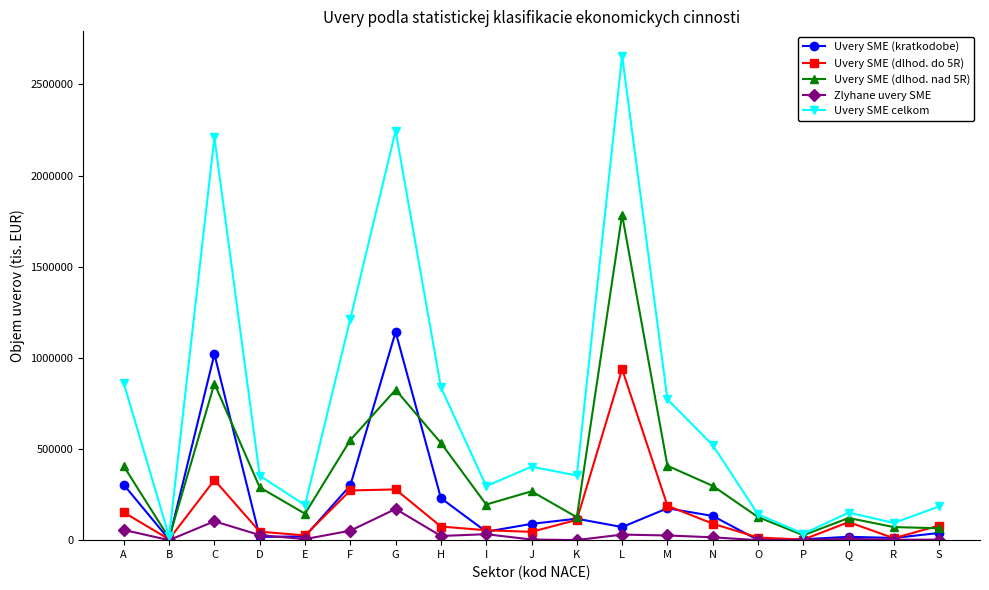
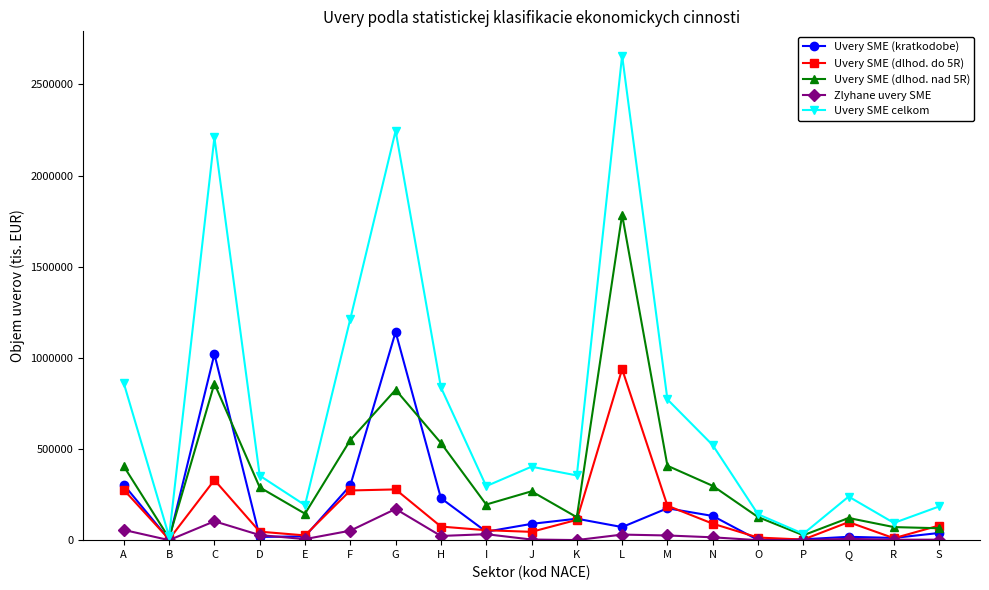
  {
    "Uvery SME (kratkodobe)": {
      "A": 300000,
      "C": 1020000,
      "F": 300000,
      "G": 1140000,
      "H": 230000,
      "J": 90000,
      "L": 70000,
      "M": 170000,
      "N": 130000,
      "S": 40000
    },
    "Uvery SME (dlhod. do 5R)": {
-     "A": 150000,
+     "A": 280000,
      "C": 330000,
      "D": 50000,
      "F": 270000,
      "G": 280000,
      "H": 70000,
      "J": 50000,
      "L": 940000,
      "M": 190000,
      "N": 90000,
      "Q": 100000,
      "S": 80000
    },
    "Uvery SME (dlhod. nad 5R)": {
      "A": 410000,
      "C": 860000,
      "D": 290000,
      "E": 150000,
      "F": 550000,
      "G": 820000,
      "H": 530000,
      "I": 200000,
      "J": 270000,
      "L": 1790000,
      "M": 410000,
      "N": 300000,
      "O": 130000,
      "Q": 120000,
      "R": 70000,
      "S": 70000
    },
    "Zlyhane uvery SME": {
      "A": 60000,
      "C": 100000,
      "E": 10000,
      "F": 50000,
      "G": 170000,
      "H": 20000,
      "J": 0,
      "K": 0,
      "L": 30000,
      "M": 30000,
      "N": 20000,
      "S": 0
    },
    "Uvery SME celkom": {
      "A": 860000,
      "C": 2210000,
      "D": 350000,
      "E": 190000,
      "F": 1210000,
      "G": 2250000,
      "H": 840000,
      "I": 300000,
      "J": 400000,
      "K": 350000,
      "L": 2660000,
      "M": 770000,
      "N": 520000,
      "O": 140000,
-     "Q": 150000,
+     "Q": 240000,
      "R": 90000,
      "S": 190000
    }
  }
